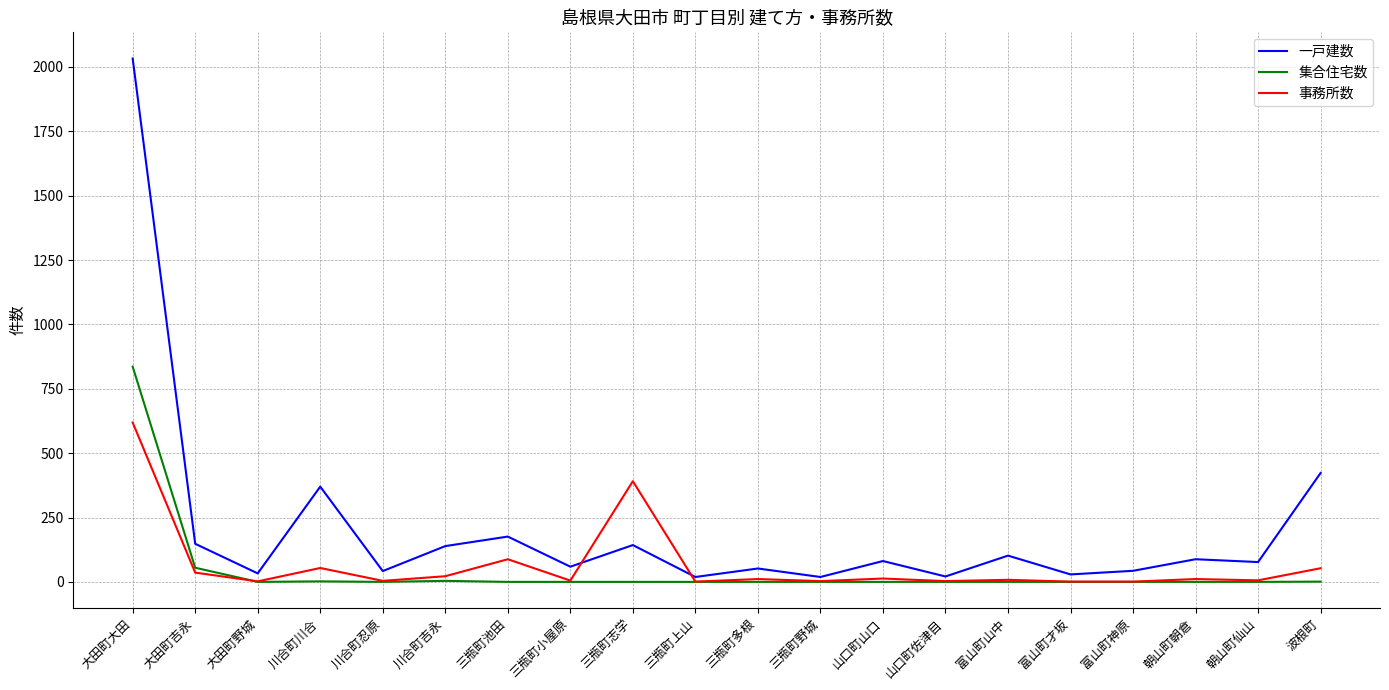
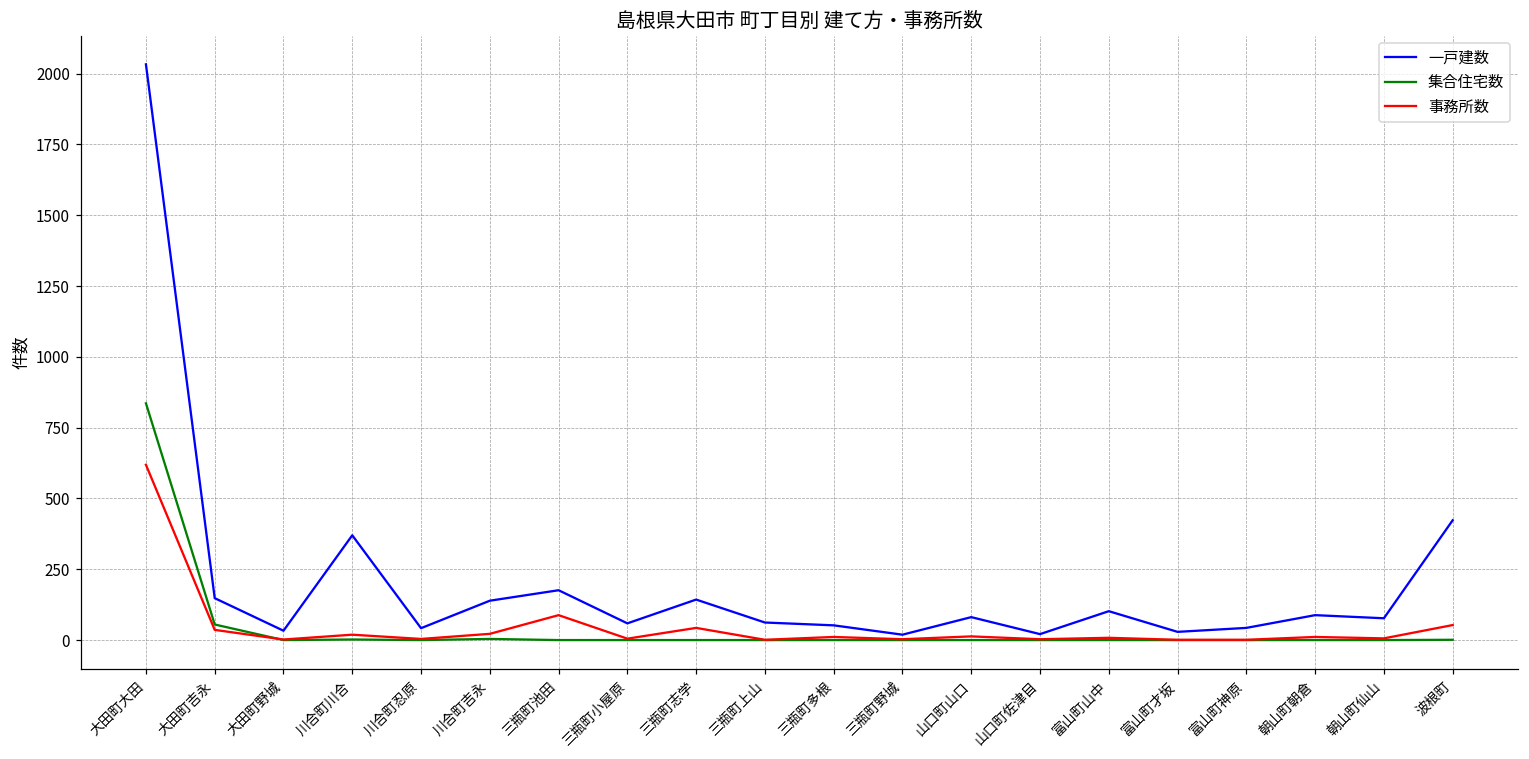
  {
    "一戸建数": {
      "大田町大田": 2030,
      "大田町吉永": 150,
      "大田町野城": 30,
      "川合町川合": 370,
      "川合町忍原": 40,
      "川合町吉永": 140,
      "三瓶町池田": 180,
      "三瓶町小屋原": 60,
      "三瓶町志学": 140,
-     "三瓶町上山": 20,
+     "三瓶町上山": 60,
      "三瓶町多根": 50,
      "三瓶町野城": 20,
      "山口町山口": 80,
      "山口町佐津目": 20,
      "富山町山中": 100,
      "富山町才坂": 30,
      "富山町神原": 40,
      "朝山町朝倉": 90,
      "朝山町仙山": 80,
      "波根町": 420
    },
    "集合住宅数": {
      "大田町大田": 840,
      "大田町吉永": 60,
      "川合町川合": 0,
      "川合町吉永": 0,
      "三瓶町池田": 0,
      "三瓶町志学": 0,
      "三瓶町多根": 0,
      "山口町山口": 0,
      "朝山町朝倉": 0,
      "波根町": 0
    },
    "事務所数": {
      "大田町大田": 620,
      "大田町吉永": 40,
-     "川合町川合": 50,
+     "川合町川合": 20,
      "川合町吉永": 20,
      "三瓶町池田": 90,
-     "三瓶町志学": 390,
+     "三瓶町志学": 40,
      "三瓶町多根": 10,
      "山口町山口": 10,
      "朝山町朝倉": 10,
      "波根町": 50
    }
  }
